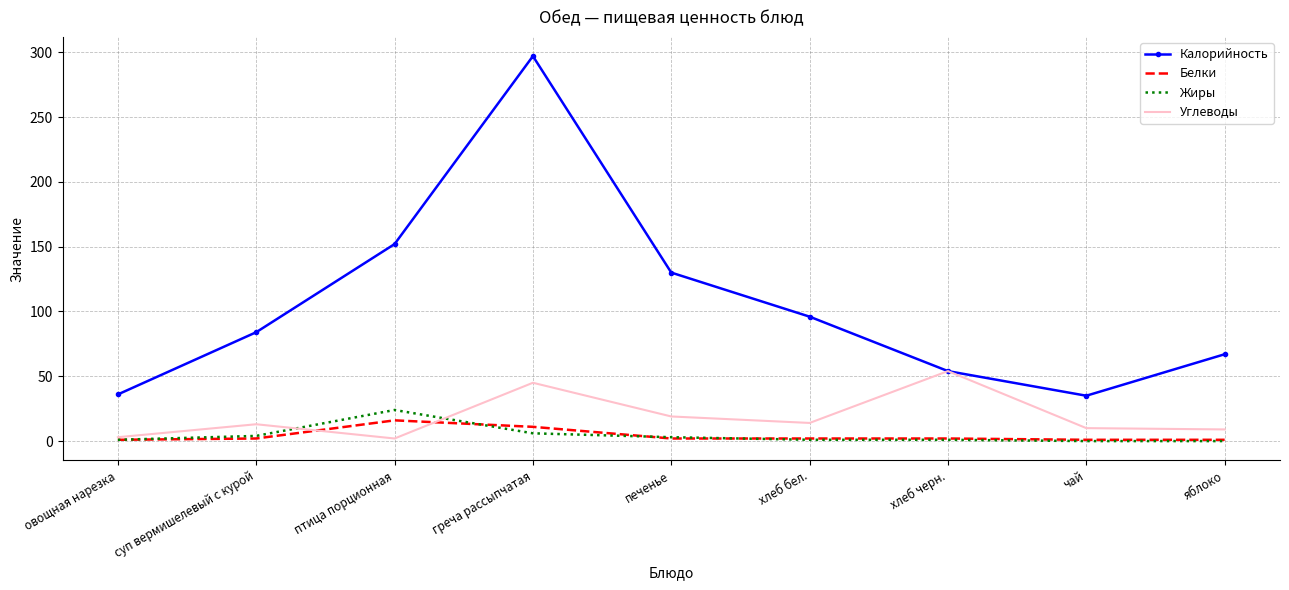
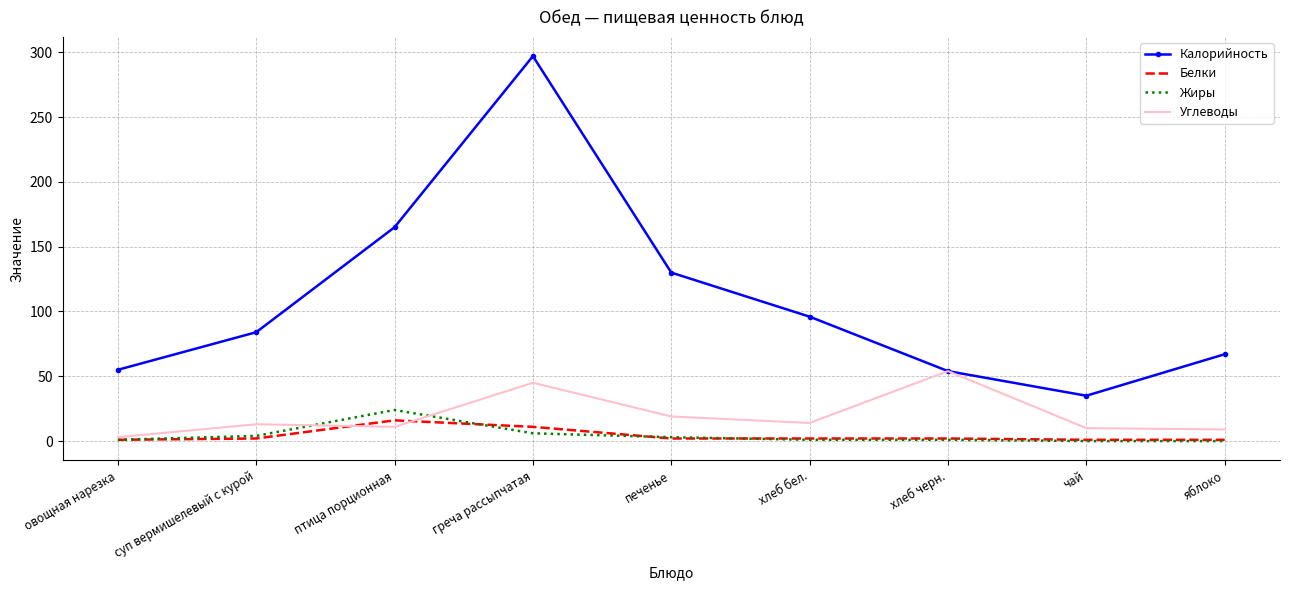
  {
    "Калорийность": {
-     "овощная нарезка": 36,
+     "овощная нарезка": 55,
      "суп вермишелевый с курой": 84,
-     "птица порционная": 152,
+     "птица порционная": 165,
      "греча рассыпчатая": 297,
      "печенье": 130,
      "хлеб бел.": 96,
      "чай": 35,
      "яблоко": 67
    },
    "Белки": {
      "суп вермишелевый с курой": 2,
      "птица порционная": 16,
      "греча рассыпчатая": 11
    },
    "Жиры": {
      "суп вермишелевый с курой": 4,
      "птица порционная": 24,
      "греча рассыпчатая": 6
    },
    "Углеводы": {
      "овощная нарезка": 3,
      "суп вермишелевый с курой": 13,
-     "птица порционная": 2,
+     "птица порционная": 11,
      "греча рассыпчатая": 45,
      "печенье": 19,
      "хлеб бел.": 14,
      "чай": 10,
      "яблоко": 9
    }
  }
